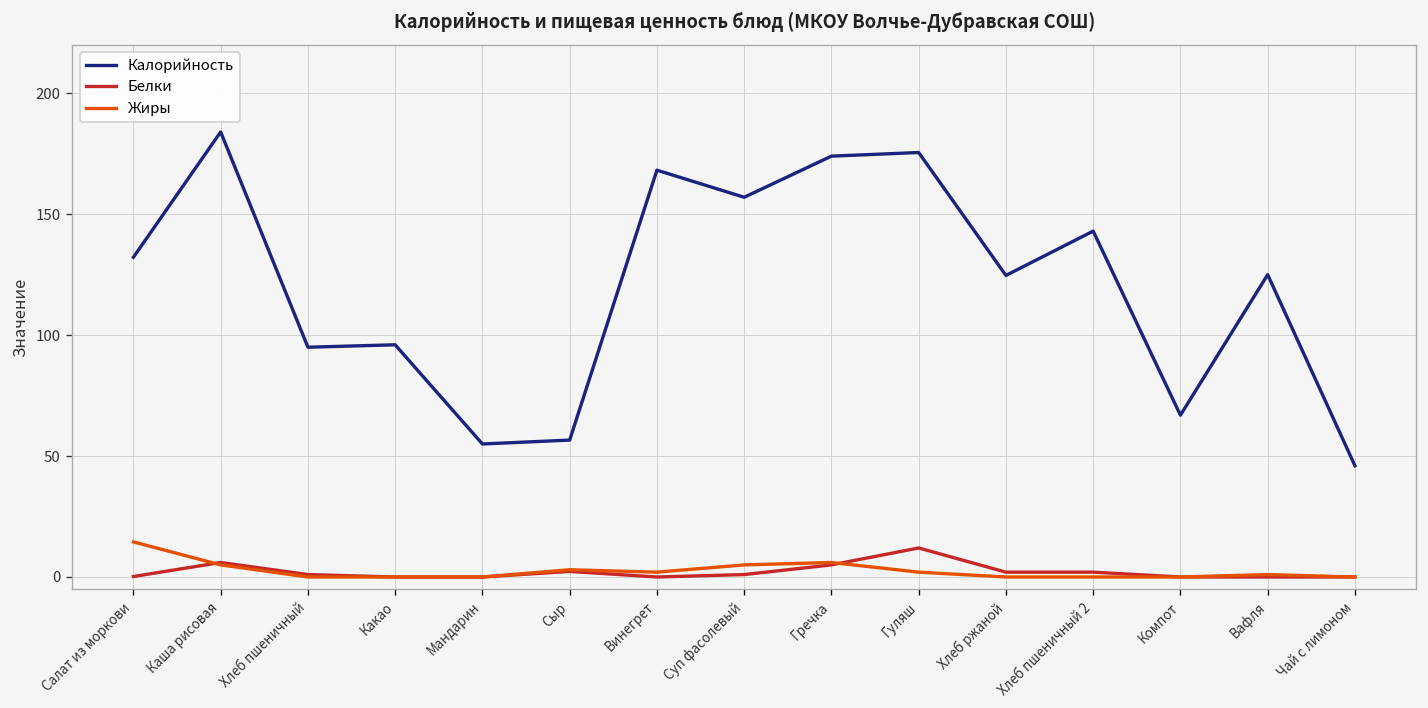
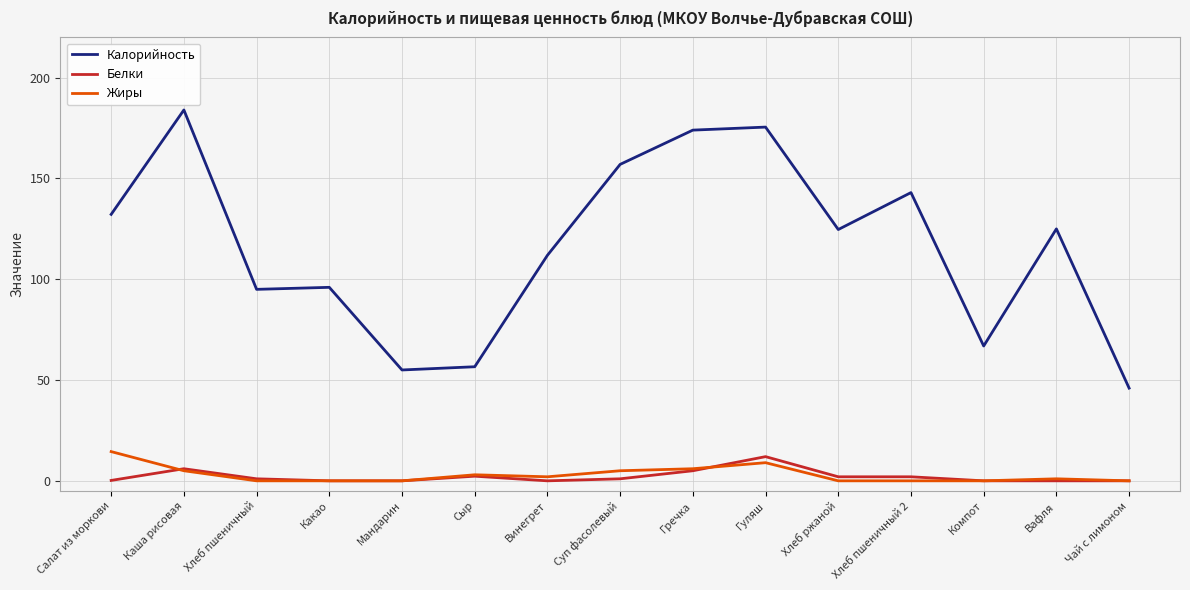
  {
    "Калорийность": {
      "Салат из моркови": 132,
      "Каша рисовая": 184,
      "Хлеб пшеничный": 95,
      "Какао": 96,
      "Мандарин": 55,
      "Сыр": 57,
-     "Винегрет": 168,
+     "Винегрет": 112,
      "Суп фасолевый": 157,
      "Гречка": 174,
      "Гуляш": 176,
      "Хлеб ржаной": 125,
      "Хлеб пшеничный 2": 143,
      "Компот": 67,
      "Вафля": 125,
      "Чай с лимоном": 46
    },
    "Белки": {
      "Салат из моркови": 0,
      "Винегрет": 0,
      "Суп фасолевый": 1,
      "Гуляш": 12,
      "Хлеб ржаной": 2,
      "Хлеб пшеничный 2": 2
    },
    "Жиры": {
      "Салат из моркови": 15,
      "Винегрет": 2,
      "Суп фасолевый": 5,
-     "Гуляш": 2,
+     "Гуляш": 9,
      "Хлеб ржаной": 0,
      "Хлеб пшеничный 2": 0
    }
  }
